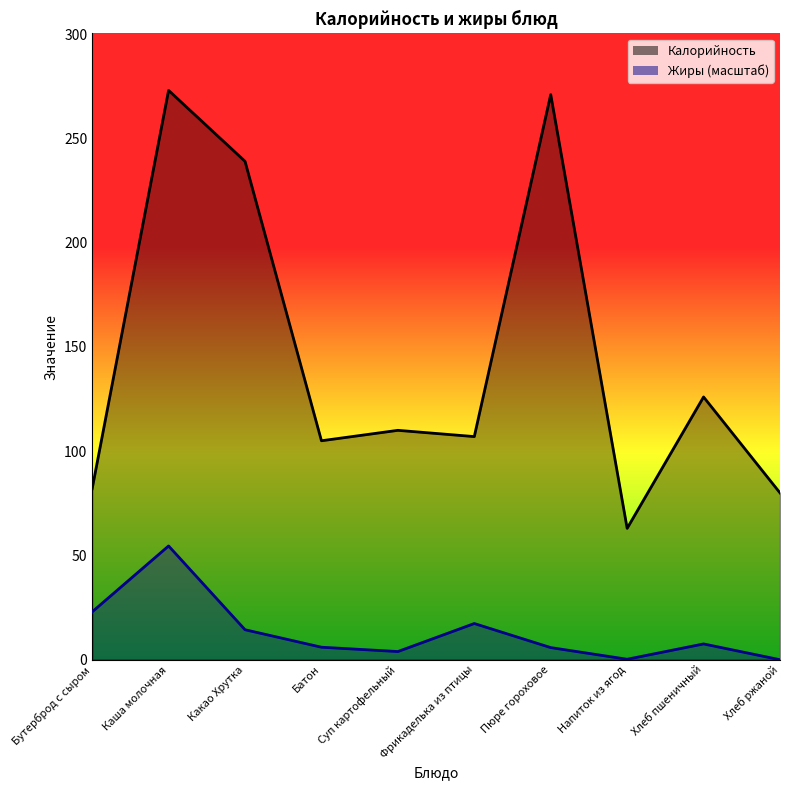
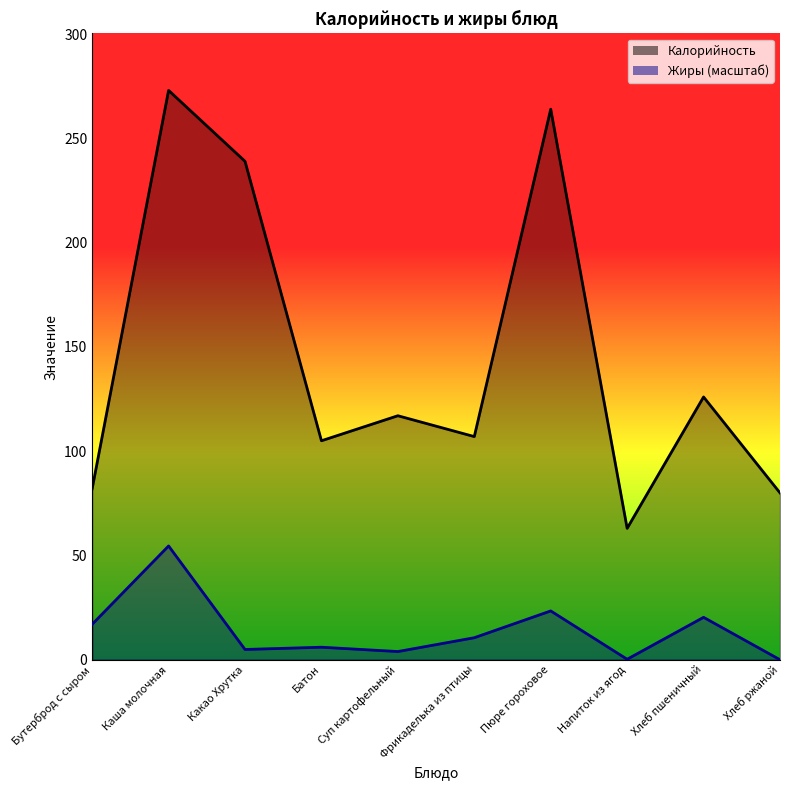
  {
    "Калорийность": {
      "Бутерброд с сыром": 82,
      "Каша молочная": 273,
      "Какао Хрутка": 239,
      "Батон": 105,
-     "Суп картофельный": 110,
+     "Суп картофельный": 117,
      "Фрикаделька из птицы": 107,
-     "Пюре гороховое": 271,
+     "Пюре гороховое": 264,
      "Напиток из ягод": 63,
      "Хлеб пшеничный": 126,
      "Хлеб ржаной": 80
    },
    "Жиры (масштаб)": {
-     "Бутерброд с сыром": 23,
+     "Бутерброд с сыром": 17,
      "Каша молочная": 55,
-     "Какао Хрутка": 14,
+     "Какао Хрутка": 5,
      "Батон": 6,
      "Суп картофельный": 4,
-     "Фрикаделька из птицы": 17,
-     "Пюре гороховое": 6,
+     "Фрикаделька из птицы": 11,
+     "Пюре гороховое": 23,
      "Напиток из ягод": 0,
-     "Хлеб пшеничный": 8,
+     "Хлеб пшеничный": 20,
      "Хлеб ржаной": 0
    }
  }
